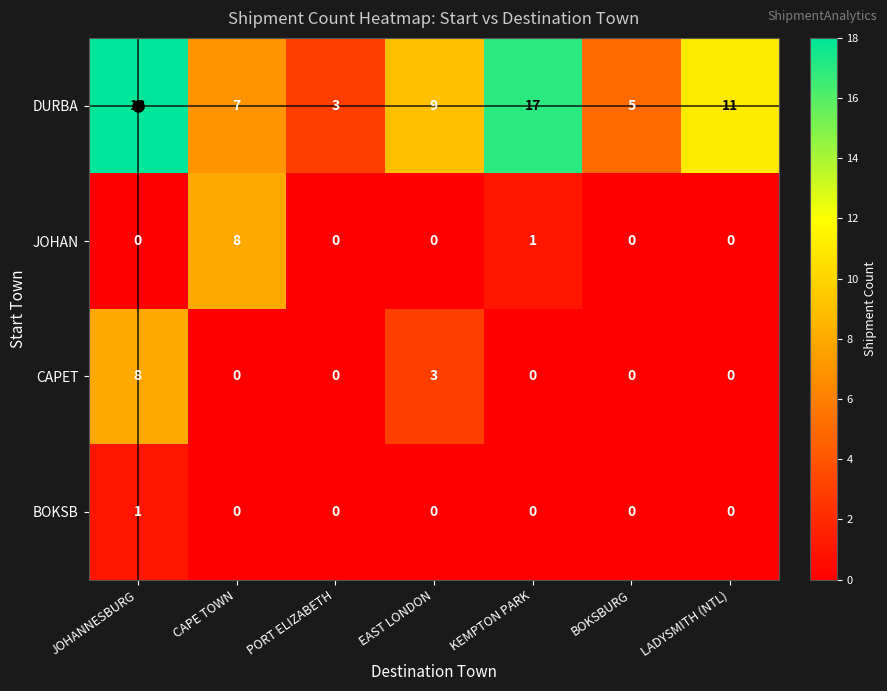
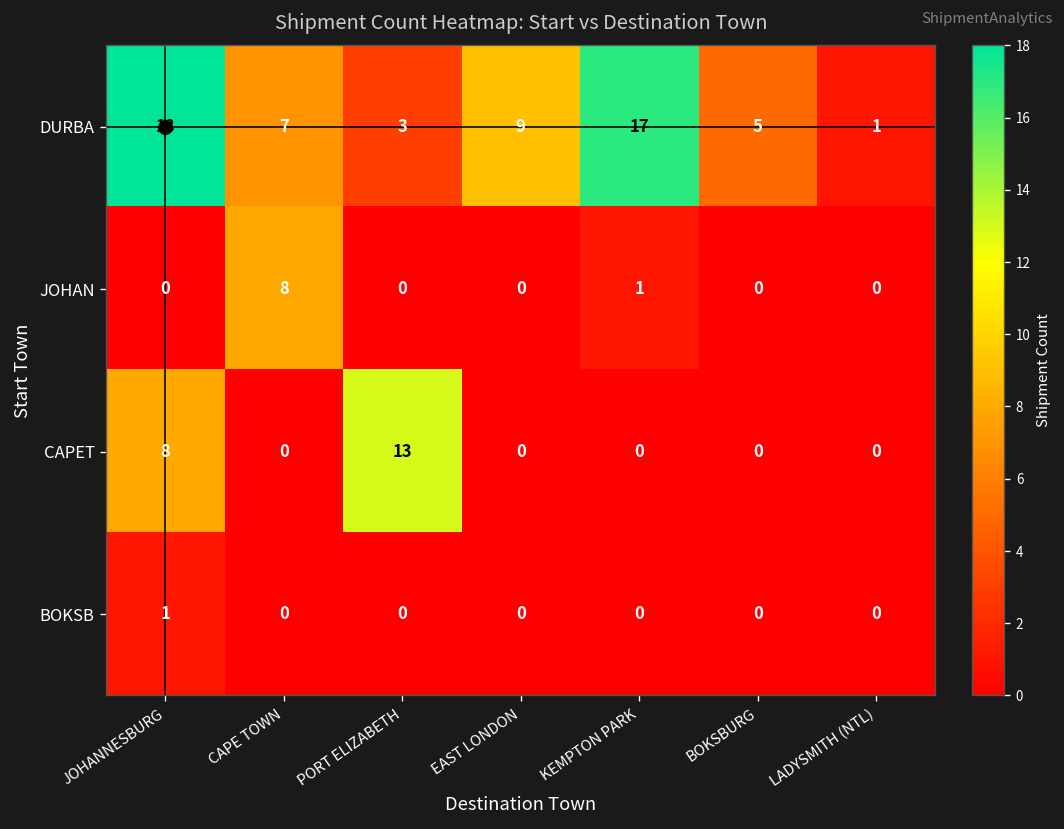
  {
    "DURBA": {
      "CAPE TOWN": 7,
      "PORT ELIZABETH": 3,
      "EAST LONDON": 9,
      "KEMPTON PARK": 17,
      "BOKSBURG": 5,
-     "LADYSMITH (NTL)": 11
+     "LADYSMITH (NTL)": 1
    },
    "JOHAN": {
      "JOHANNESBURG": 0,
      "CAPE TOWN": 8,
      "PORT ELIZABETH": 0,
      "EAST LONDON": 0,
      "KEMPTON PARK": 1,
      "BOKSBURG": 0,
      "LADYSMITH (NTL)": 0
    },
    "CAPET": {
      "JOHANNESBURG": 8,
      "CAPE TOWN": 0,
-     "PORT ELIZABETH": 0,
-     "EAST LONDON": 3,
+     "PORT ELIZABETH": 13,
+     "EAST LONDON": 0,
      "KEMPTON PARK": 0,
      "BOKSBURG": 0,
      "LADYSMITH (NTL)": 0
    },
    "BOKSB": {
      "JOHANNESBURG": 1,
      "CAPE TOWN": 0,
      "PORT ELIZABETH": 0,
      "EAST LONDON": 0,
      "KEMPTON PARK": 0,
      "BOKSBURG": 0,
      "LADYSMITH (NTL)": 0
    }
  }
